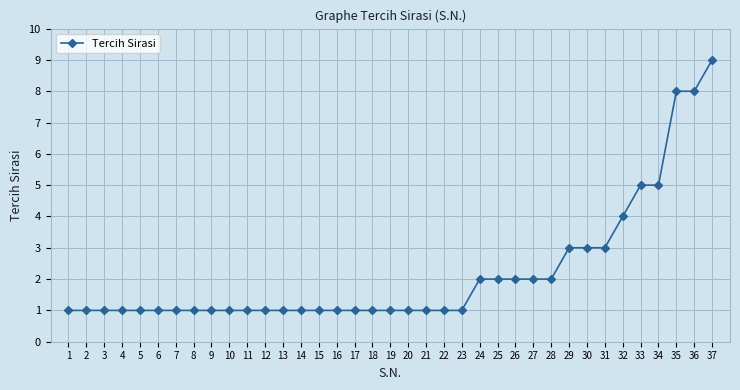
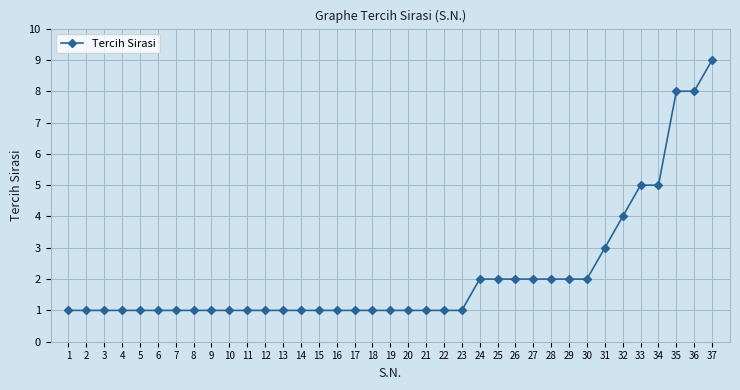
  {
    "1": 1,
    "2": 1,
    "3": 1,
    "4": 1,
    "5": 1,
    "6": 1,
    "7": 1,
    "8": 1,
    "9": 1,
    "10": 1,
    "11": 1,
    "12": 1,
    "13": 1,
    "14": 1,
    "15": 1,
    "16": 1,
    "17": 1,
    "18": 1,
    "19": 1,
    "20": 1,
    "21": 1,
    "22": 1,
    "23": 1,
    "24": 2,
    "25": 2,
    "26": 2,
    "27": 2,
    "28": 2,
-   "29": 3,
-   "30": 3,
+   "29": 2,
+   "30": 2,
    "31": 3,
    "32": 4,
    "33": 5,
    "34": 5,
    "35": 8,
    "36": 8,
    "37": 9
  }
